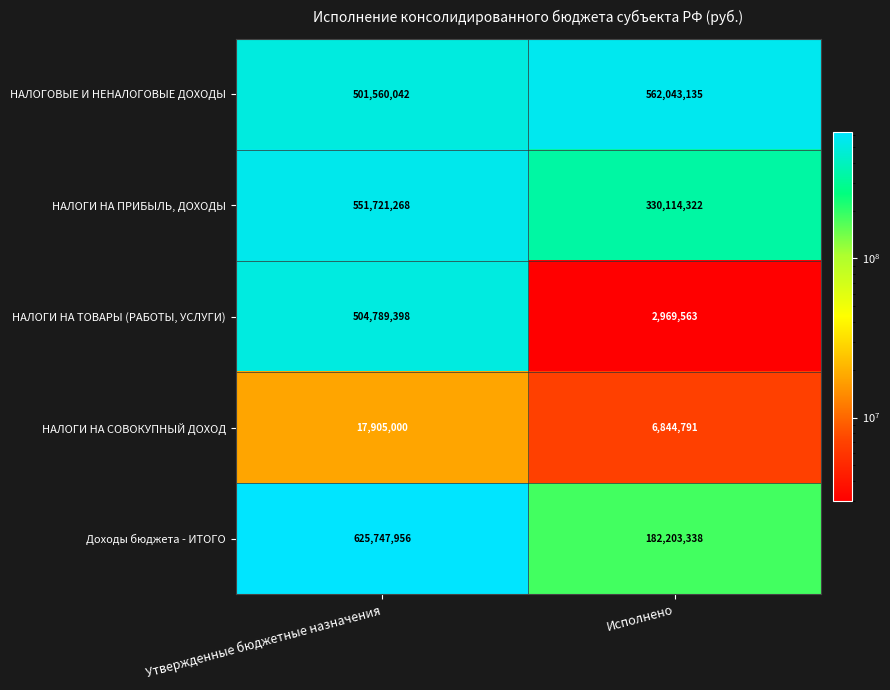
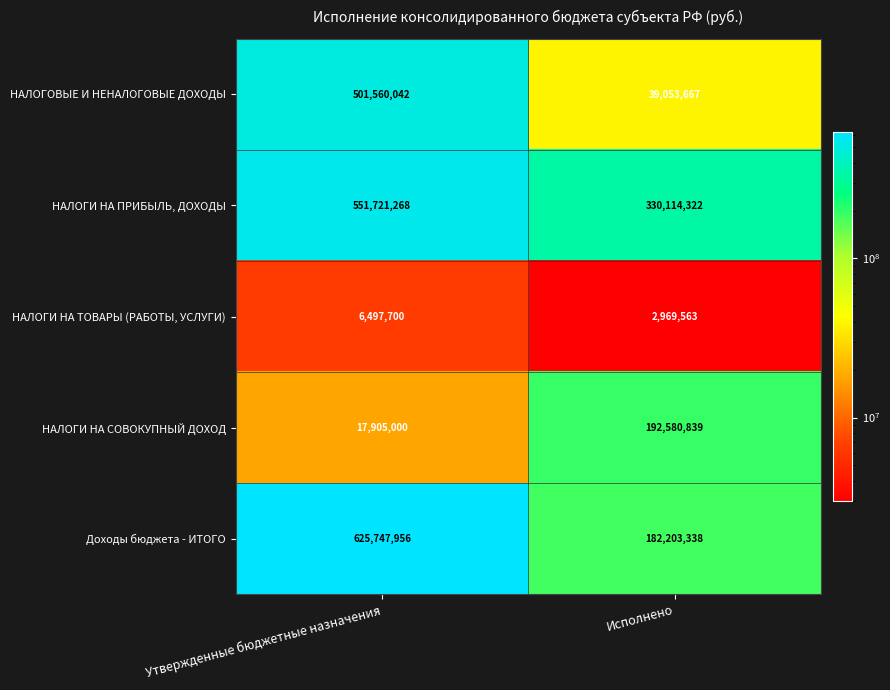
  {
    "НАЛОГОВЫЕ И НЕНАЛОГОВЫЕ ДОХОДЫ": {
      "Утвержденные бюджетные назначения": "501,560,042",
-     "Исполнено": "562,043,135"
+     "Исполнено": "39,053,667"
    },
    "НАЛОГИ НА ПРИБЫЛЬ, ДОХОДЫ": {
      "Утвержденные бюджетные назначения": "551,721,268",
      "Исполнено": "330,114,322"
    },
    "НАЛОГИ НА ТОВАРЫ (РАБОТЫ, УСЛУГИ)": {
-     "Утвержденные бюджетные назначения": "504,789,398",
+     "Утвержденные бюджетные назначения": "6,497,700",
      "Исполнено": "2,969,563"
    },
    "НАЛОГИ НА СОВОКУПНЫЙ ДОХОД": {
      "Утвержденные бюджетные назначения": "17,905,000",
-     "Исполнено": "6,844,791"
+     "Исполнено": "192,580,839"
    },
    "Доходы бюджета - ИТОГО": {
      "Утвержденные бюджетные назначения": "625,747,956",
      "Исполнено": "182,203,338"
    }
  }
